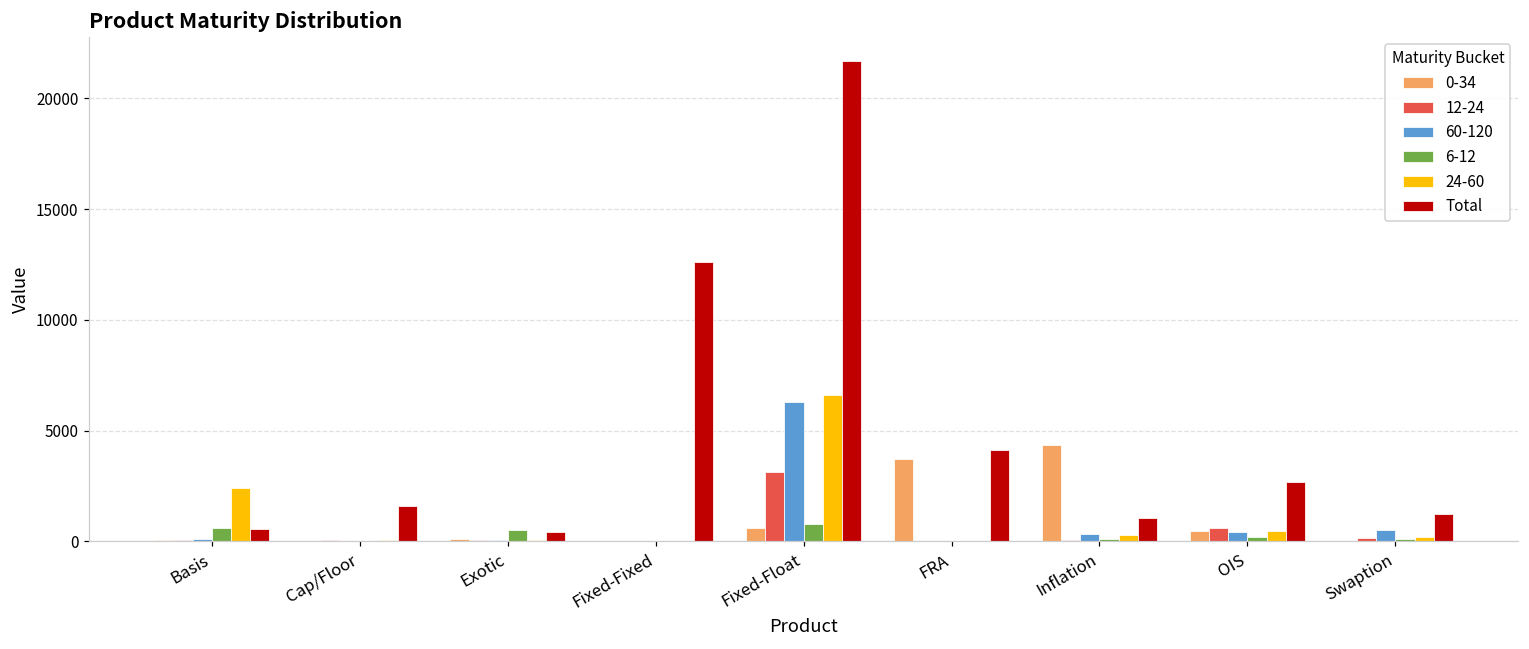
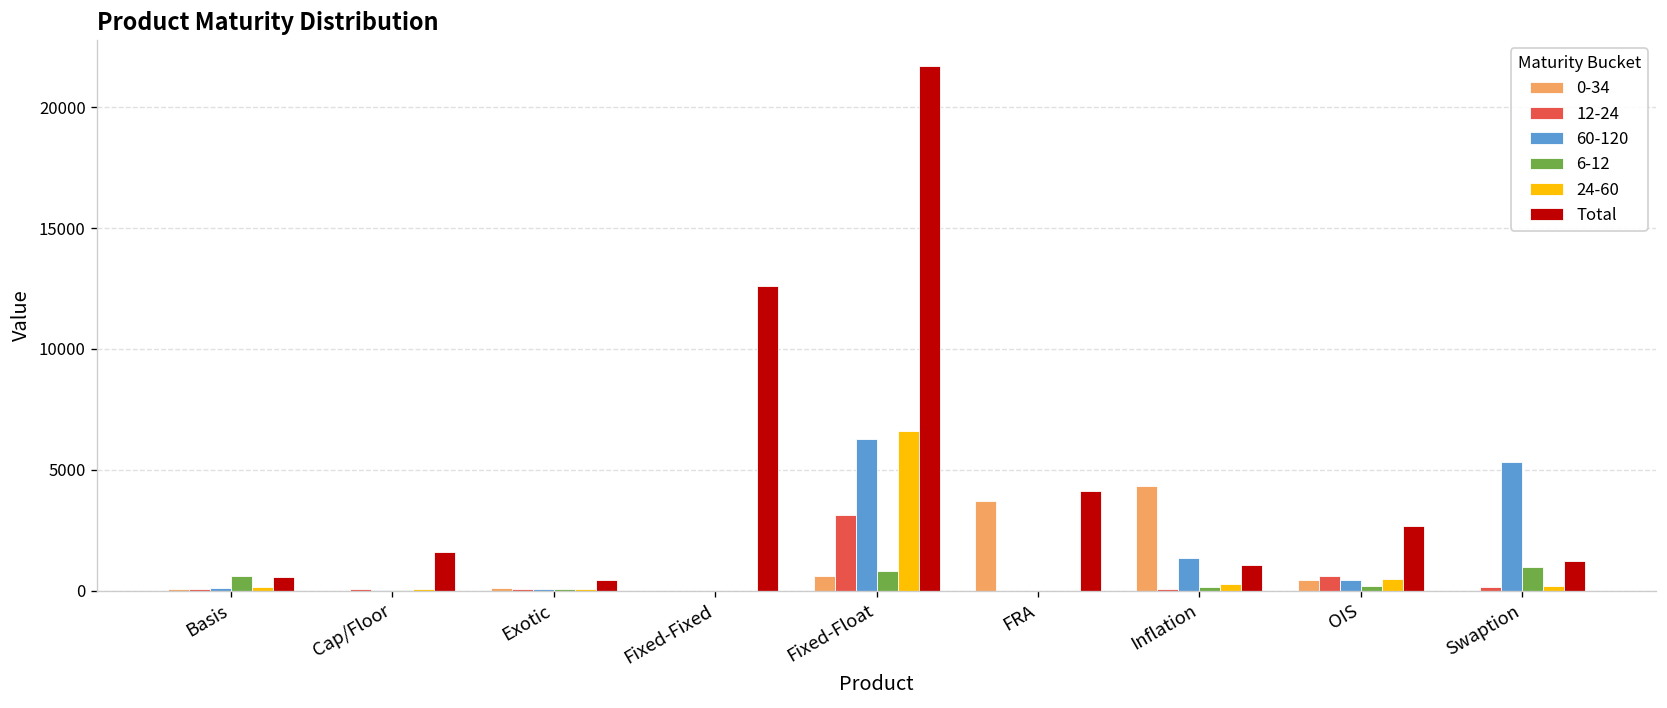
  {
    "0-34": {
      "Fixed-Float": 600,
      "FRA": 3700,
      "Inflation": 4300,
      "OIS": 500,
      "Swaption": 0
    },
    "12-24": {
      "Fixed-Float": 3100,
      "FRA": 0,
      "OIS": 600,
      "Swaption": 100
    },
    "60-120": {
      "Fixed-Float": 6300,
      "FRA": 0,
-     "Inflation": 300,
+     "Inflation": 1400,
      "OIS": 400,
-     "Swaption": 500
+     "Swaption": 5300
    },
    "6-12": {
      "Basis": 600,
-     "Exotic": 500,
+     "Exotic": 100,
      "Fixed-Fixed": 0,
      "Fixed-Float": 800,
      "FRA": 0,
      "Inflation": 100,
      "OIS": 200,
-     "Swaption": 100
+     "Swaption": 1000
    },
    "24-60": {
-     "Basis": 2400,
+     "Basis": 100,
      "Fixed-Fixed": 0,
      "Fixed-Float": 6600,
      "FRA": 0,
      "Inflation": 300,
      "OIS": 500,
      "Swaption": 200
    },
    "Total": {
      "Basis": 600,
      "Cap/Floor": 1600,
      "Exotic": 400,
      "Fixed-Fixed": 12600,
      "Fixed-Float": 21700,
      "FRA": 4100,
      "Inflation": 1100,
      "OIS": 2700,
      "Swaption": 1200
    }
  }
